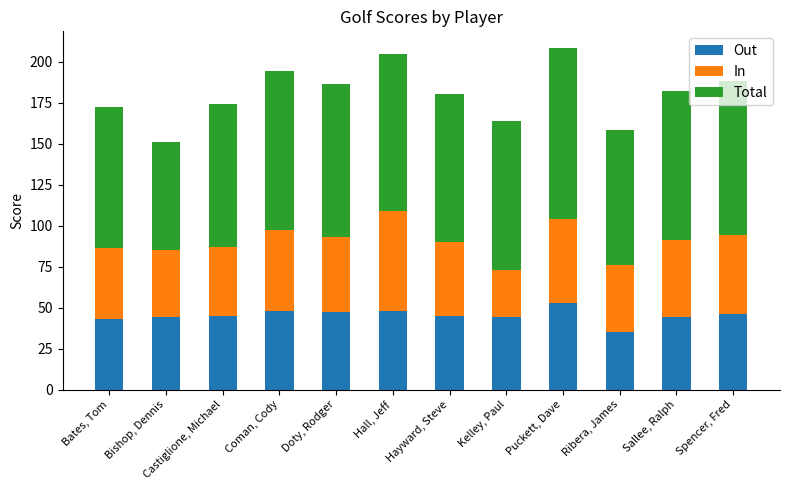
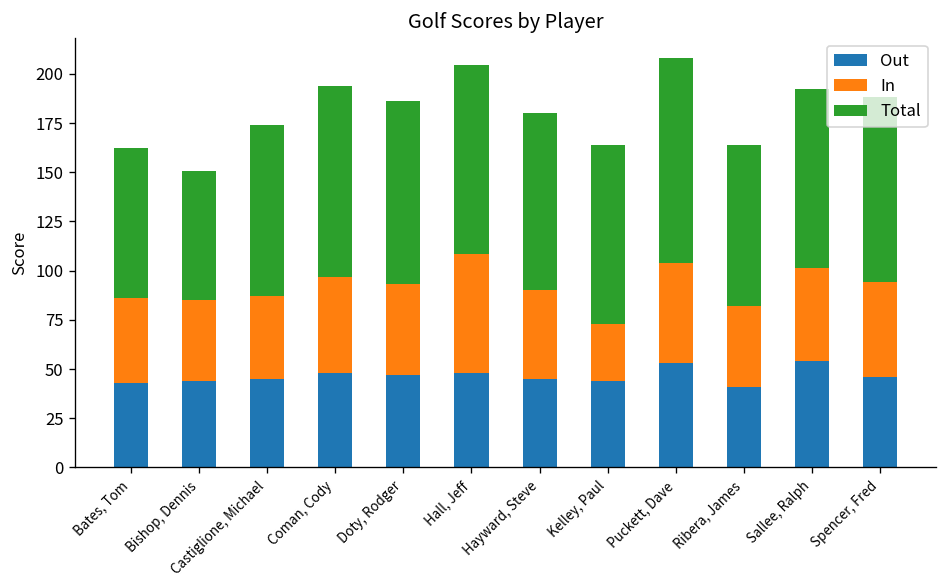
  {
    "Out": {
      "Bates, Tom": 43,
      "Bishop, Dennis": 44,
      "Castiglione, Michael": 45,
      "Coman, Cody": 48,
      "Doty, Rodger": 47,
      "Hall, Jeff": 48,
      "Hayward, Steve": 45,
      "Kelley, Paul": 44,
      "Puckett, Dave": 53,
-     "Ribera, James": 35,
-     "Sallee, Ralph": 44,
+     "Ribera, James": 41,
+     "Sallee, Ralph": 54,
      "Spencer, Fred": 46
    },
    "In": {
      "Bates, Tom": 43,
      "Bishop, Dennis": 41,
      "Castiglione, Michael": 42,
      "Coman, Cody": 49,
      "Doty, Rodger": 46,
      "Hall, Jeff": 61,
      "Hayward, Steve": 45,
      "Kelley, Paul": 29,
      "Puckett, Dave": 51,
      "Ribera, James": 41,
      "Sallee, Ralph": 47,
      "Spencer, Fred": 48
    },
    "Total": {
-     "Bates, Tom": 86,
+     "Bates, Tom": 76,
      "Bishop, Dennis": 66,
      "Castiglione, Michael": 87,
      "Coman, Cody": 97,
      "Doty, Rodger": 93,
      "Hall, Jeff": 96,
      "Hayward, Steve": 90,
      "Kelley, Paul": 91,
      "Puckett, Dave": 104,
      "Ribera, James": 82,
      "Sallee, Ralph": 91
    }
  }
